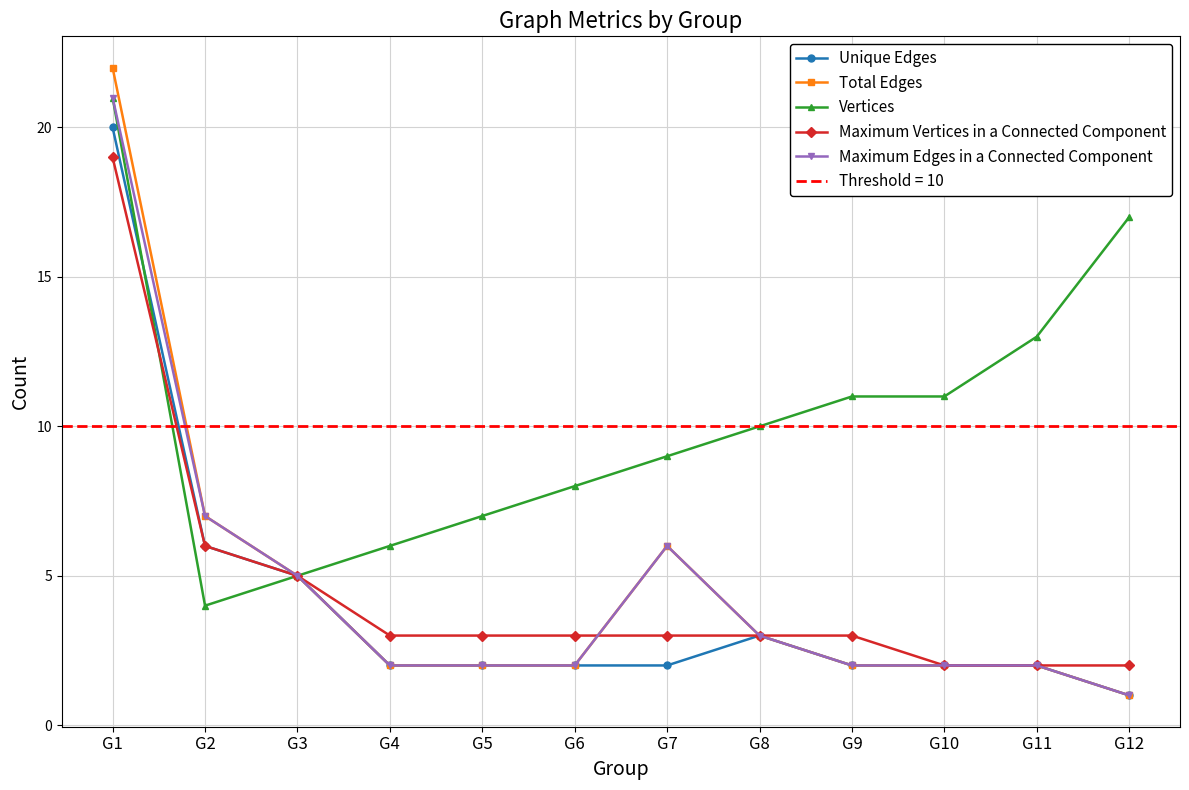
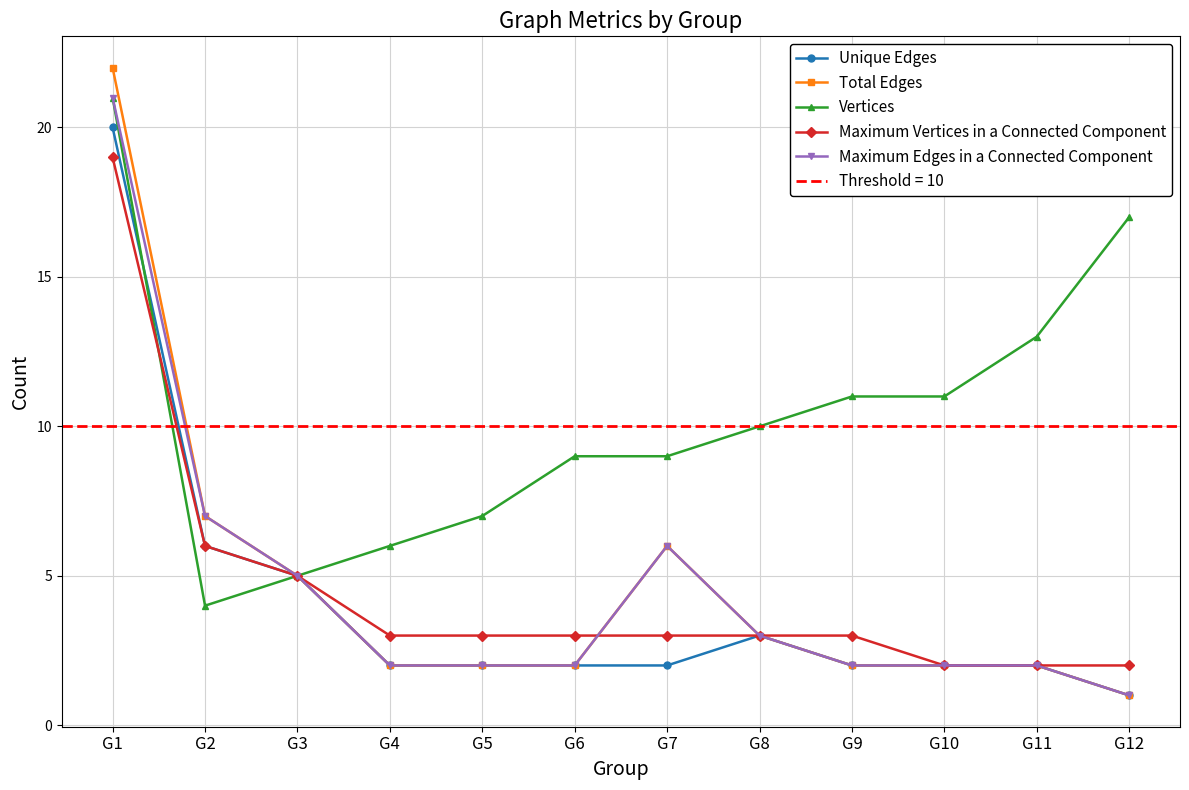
  {
    "Unique Edges": {
      "G1": 20,
      "G7": 2
    },
    "Total Edges": {
      "G1": 22
    },
    "Vertices": {
      "G2": 4,
      "G4": 6,
      "G5": 7,
-     "G6": 8,
+     "G6": 9,
      "G7": 9,
      "G8": 10,
      "G9": 11,
      "G10": 11,
      "G11": 13,
      "G12": 17
    },
    "Maximum Vertices in a Connected Component": {
      "G1": 19,
      "G4": 3,
      "G5": 3,
      "G6": 3,
      "G7": 3,
      "G9": 3,
      "G12": 2
    }
  }
